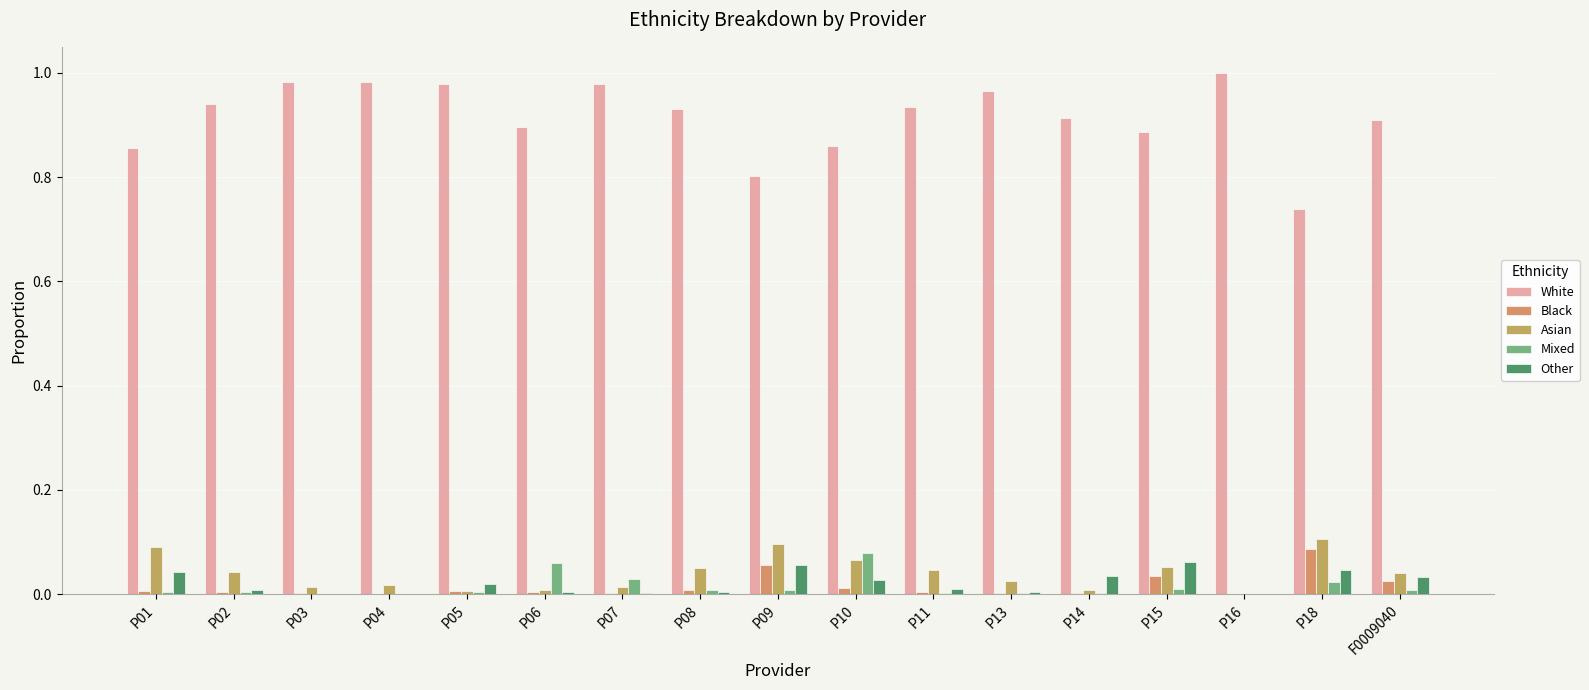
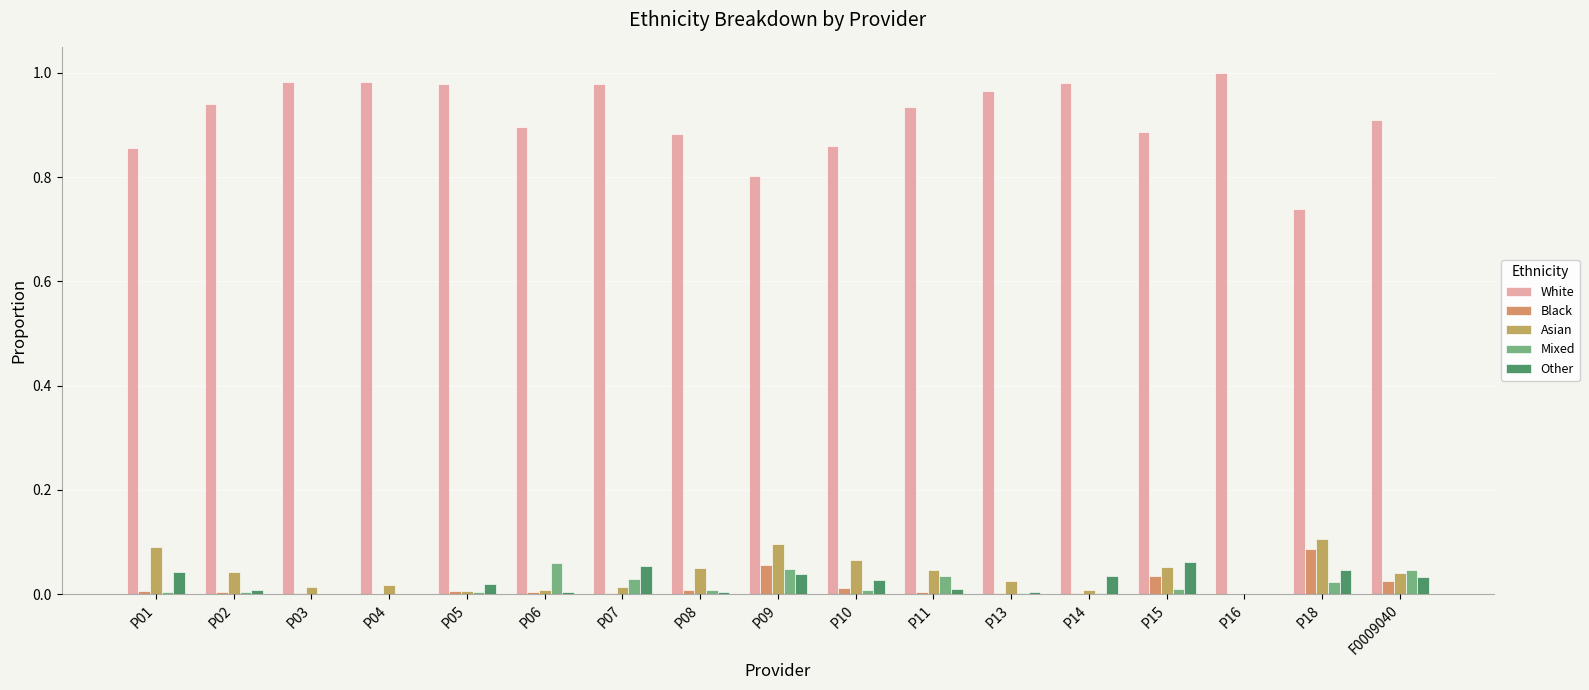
  {
    "White": {
      "P01": 0.86,
      "P02": 0.94,
      "P03": 0.98,
      "P04": 0.98,
      "P05": 0.98,
      "P06": 0.90,
      "P07": 0.98,
-     "P08": 0.93,
+     "P08": 0.88,
      "P09": 0.80,
      "P10": 0.86,
      "P11": 0.94,
      "P13": 0.97,
-     "P14": 0.91,
+     "P14": 0.98,
      "P15": 0.89,
      "P16": 1.00,
      "P18": 0.74,
      "F0009040": 0.91
    },
    "Mixed": {
      "P03": 0.00,
      "P04": 0.00,
      "P06": 0.06,
      "P07": 0.03,
      "P08": 0.01,
-     "P09": 0.01,
-     "P10": 0.08,
-     "P11": 0.00,
+     "P09": 0.05,
+     "P10": 0.01,
+     "P11": 0.03,
      "P15": 0.01,
      "P16": 0.00,
      "P18": 0.02,
-     "F0009040": 0.01
+     "F0009040": 0.05
    },
    "Other": {
      "P01": 0.04,
      "P02": 0.01,
      "P03": 0.00,
      "P04": 0.00,
      "P05": 0.02,
-     "P07": 0.00,
-     "P09": 0.06,
+     "P07": 0.05,
+     "P09": 0.04,
      "P10": 0.03,
      "P11": 0.01,
      "P14": 0.04,
      "P15": 0.06,
      "P16": 0.00,
      "P18": 0.05,
      "F0009040": 0.03
    }
  }
